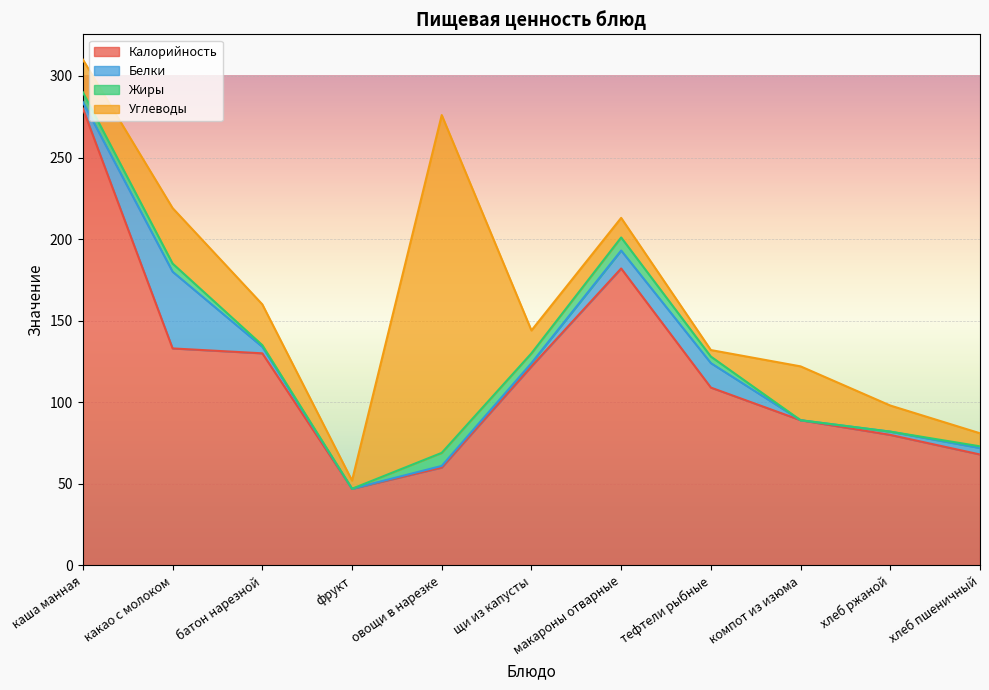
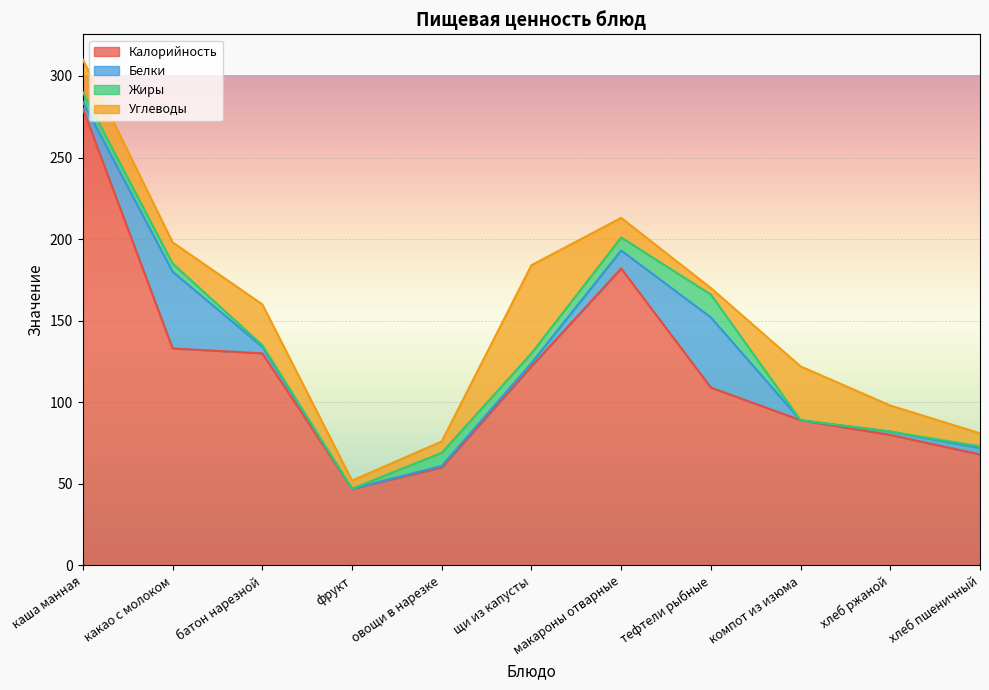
  {
    "Калорийность": {
      "каша манная": 280,
      "какао с молоком": 133,
      "батон нарезной": 130,
      "щи из капусты": 122,
      "макароны отварные": 182,
      "тефтели рыбные": 109,
      "хлеб ржаной": 80,
      "хлеб пшеничный": 68
    },
    "Белки": {
      "каша манная": 4,
      "какао с молоком": 47,
      "щи из капусты": 2,
      "макароны отварные": 11,
-     "тефтели рыбные": 15
+     "тефтели рыбные": 43
    },
    "Жиры": {
      "каша манная": 6,
      "какао с молоком": 5,
      "овощи в нарезке": 8,
      "щи из капусты": 6,
      "макароны отварные": 8,
-     "тефтели рыбные": 4
+     "тефтели рыбные": 14
    },
    "Углеводы": {
      "каша манная": 20,
-     "какао с молоком": 34,
+     "какао с молоком": 13,
      "батон нарезной": 25,
      "фрукт": 5,
-     "овощи в нарезке": 207,
-     "щи из капусты": 14,
+     "овощи в нарезке": 7,
+     "щи из капусты": 54,
      "макароны отварные": 12,
      "тефтели рыбные": 4,
      "компот из изюма": 33,
      "хлеб ржаной": 16,
      "хлеб пшеничный": 8
    }
  }
